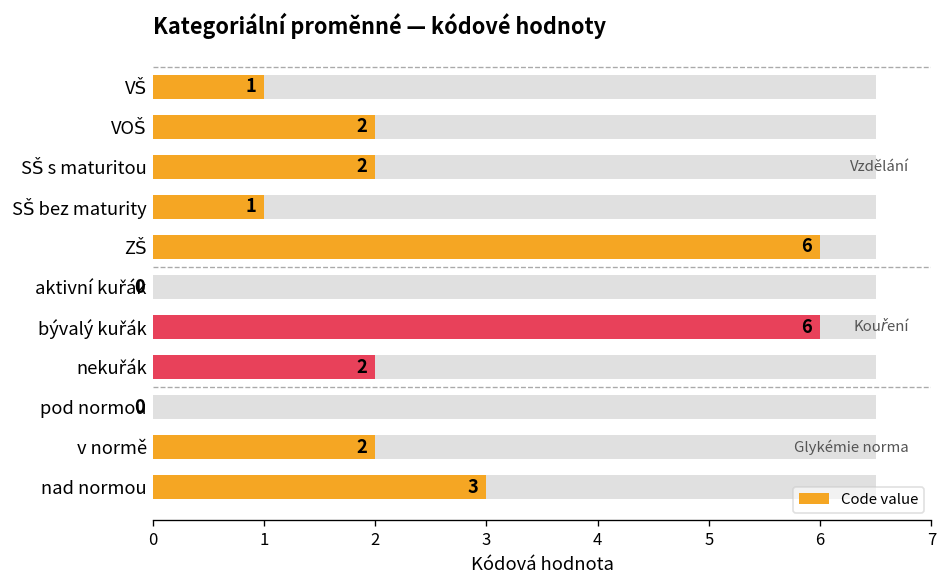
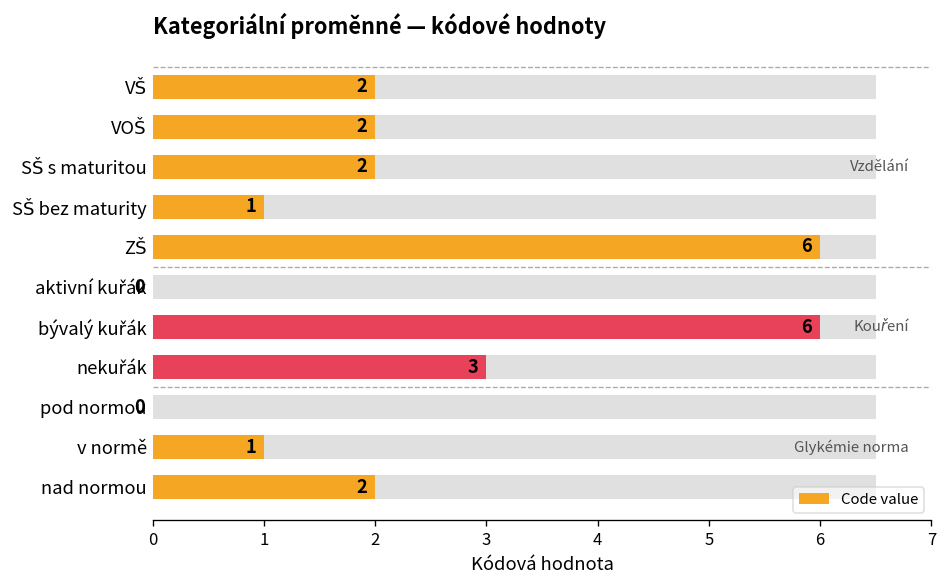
  {
    "Code value": {
-     "VŠ": 1,
+     "VŠ": 2,
      "aktivní kuřák": 0,
-     "nekuřák": 2,
+     "nekuřák": 3,
      "pod normou": 0,
-     "v normě": 2,
-     "nad normou": 3
+     "v normě": 1,
+     "nad normou": 2
    }
  }
